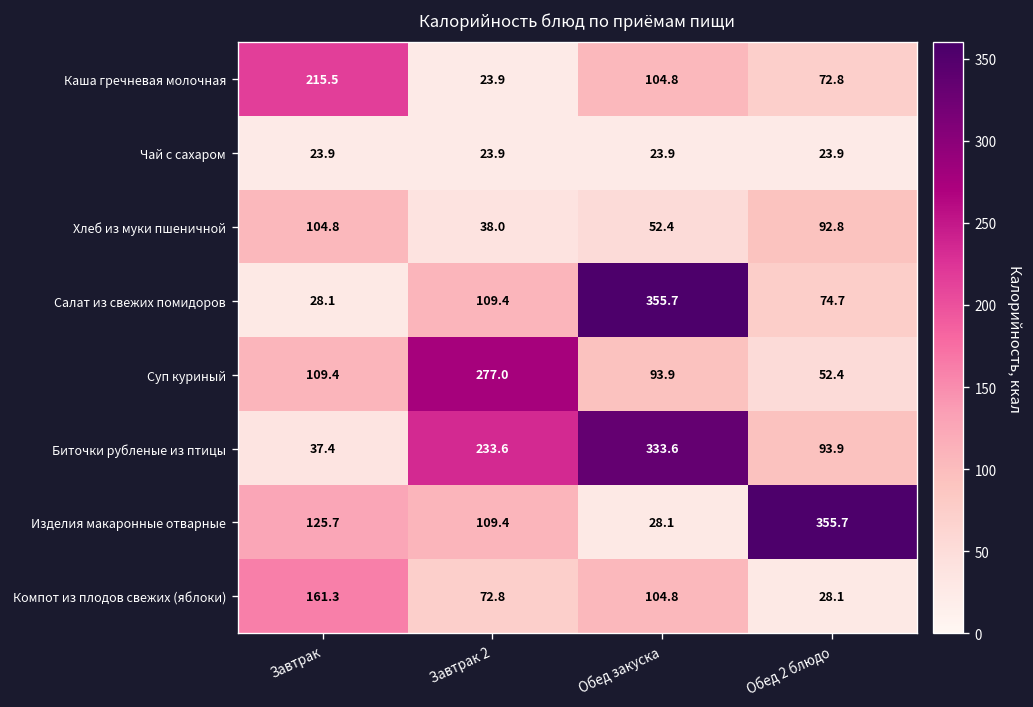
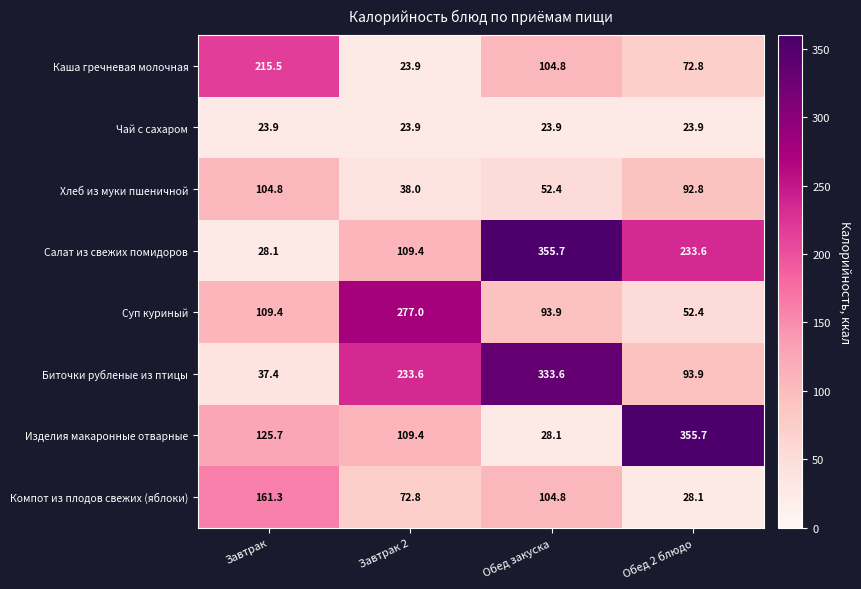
  {
    "Каша гречневая молочная": {
      "Завтрак": 215.5,
      "Завтрак 2": 23.9,
      "Обед закуска": 104.8,
      "Обед 2 блюдо": 72.8
    },
    "Чай с сахаром": {
      "Завтрак": 23.9,
      "Завтрак 2": 23.9,
      "Обед закуска": 23.9,
      "Обед 2 блюдо": 23.9
    },
    "Хлеб из муки пшеничной": {
      "Завтрак": 104.8,
      "Завтрак 2": 38.0,
      "Обед закуска": 52.4,
      "Обед 2 блюдо": 92.8
    },
    "Салат из свежих помидоров": {
      "Завтрак": 28.1,
      "Завтрак 2": 109.4,
      "Обед закуска": 355.7,
-     "Обед 2 блюдо": 74.7
+     "Обед 2 блюдо": 233.6
    },
    "Суп куриный": {
      "Завтрак": 109.4,
      "Завтрак 2": 277.0,
      "Обед закуска": 93.9,
      "Обед 2 блюдо": 52.4
    },
    "Биточки рубленые из птицы": {
      "Завтрак": 37.4,
      "Завтрак 2": 233.6,
      "Обед закуска": 333.6,
      "Обед 2 блюдо": 93.9
    },
    "Изделия макаронные отварные": {
      "Завтрак": 125.7,
      "Завтрак 2": 109.4,
      "Обед закуска": 28.1,
      "Обед 2 блюдо": 355.7
    },
    "Компот из плодов свежих (яблоки)": {
      "Завтрак": 161.3,
      "Завтрак 2": 72.8,
      "Обед закуска": 104.8,
      "Обед 2 блюдо": 28.1
    }
  }
